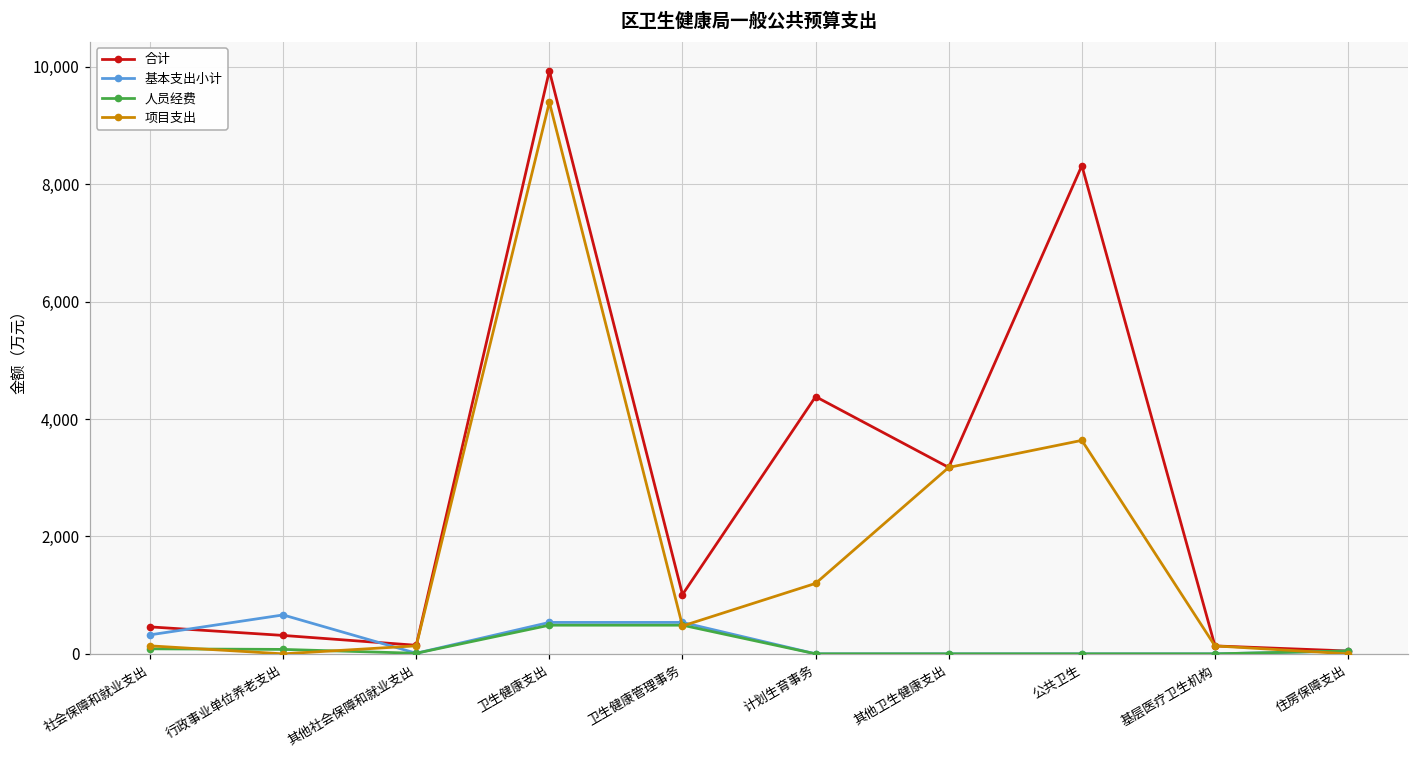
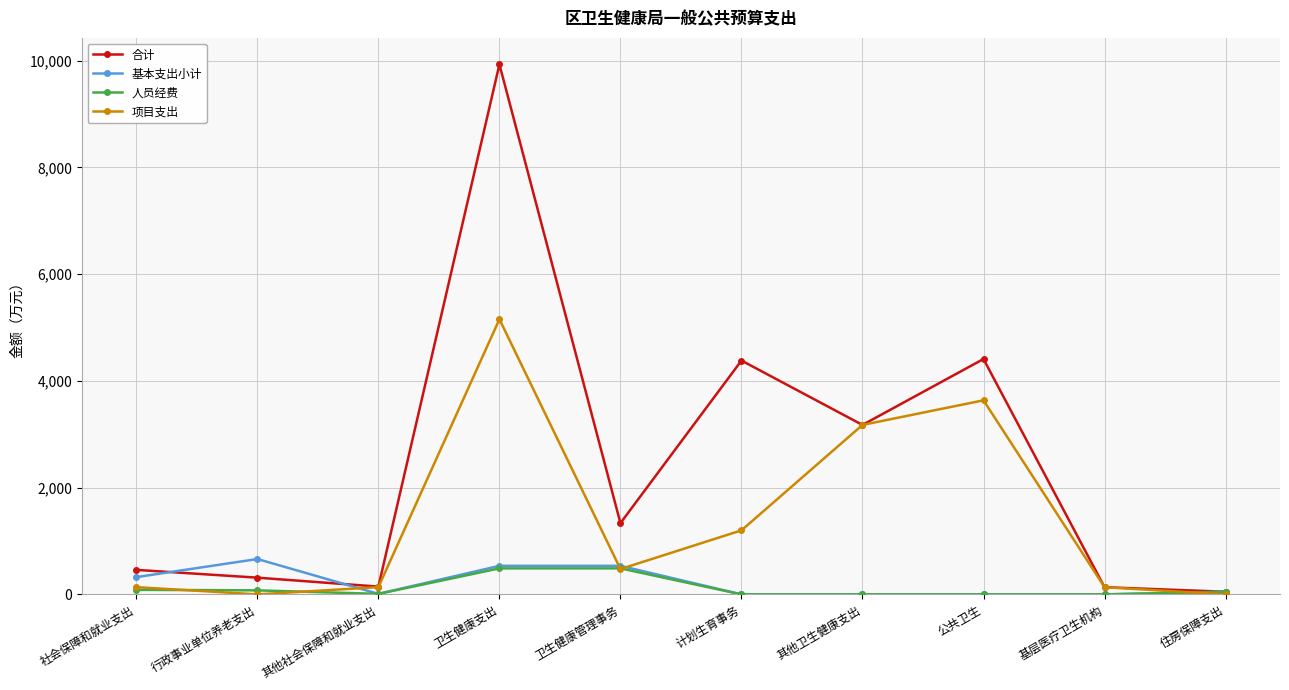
  {
    "合计": {
      "社会保障和就业支出": "500",
      "行政事业单位养老支出": "300",
      "卫生健康支出": "9,900",
-     "卫生健康管理事务": "1,000",
+     "卫生健康管理事务": "1,300",
      "计划生育事务": "4,400",
-     "公共卫生": "8,300"
+     "公共卫生": "4,400"
    },
    "基本支出小计": {
      "社会保障和就业支出": "300",
      "行政事业单位养老支出": "700",
      "卫生健康支出": "500",
      "卫生健康管理事务": "500"
    },
    "人员经费": {
      "社会保障和就业支出": "100",
      "行政事业单位养老支出": "100",
      "卫生健康支出": "500"
    },
    "项目支出": {
      "社会保障和就业支出": "100",
      "行政事业单位养老支出": "0",
-     "卫生健康支出": "9,400",
+     "卫生健康支出": "5,200",
      "计划生育事务": "1,200",
      "公共卫生": "3,600",
      "住房保障支出": "0"
    }
  }
